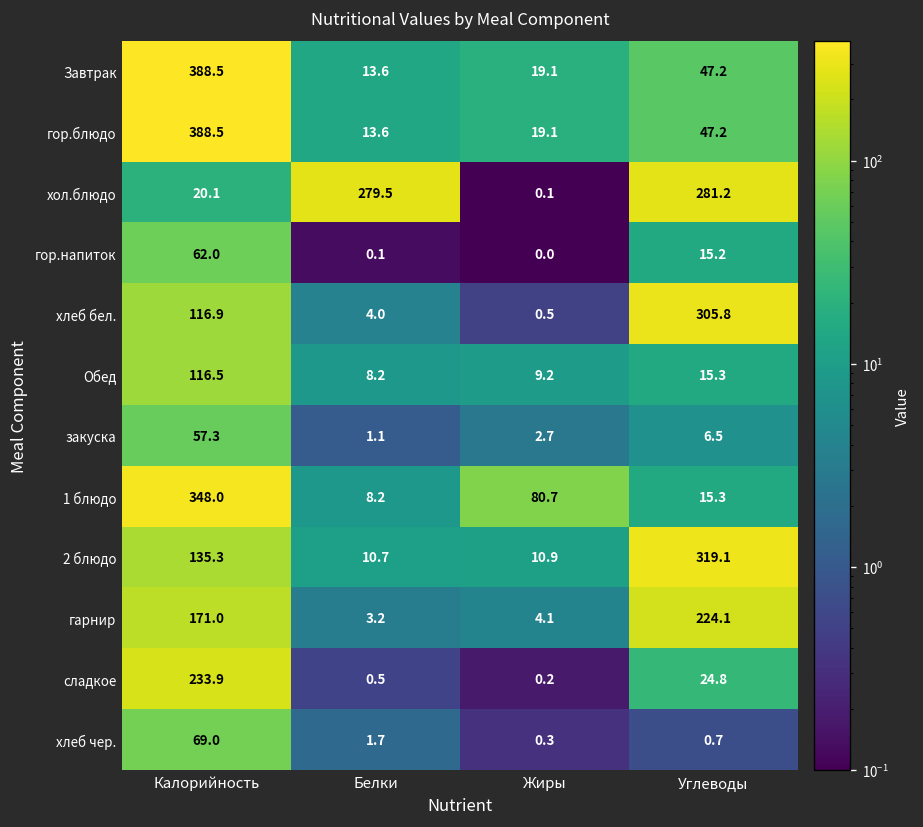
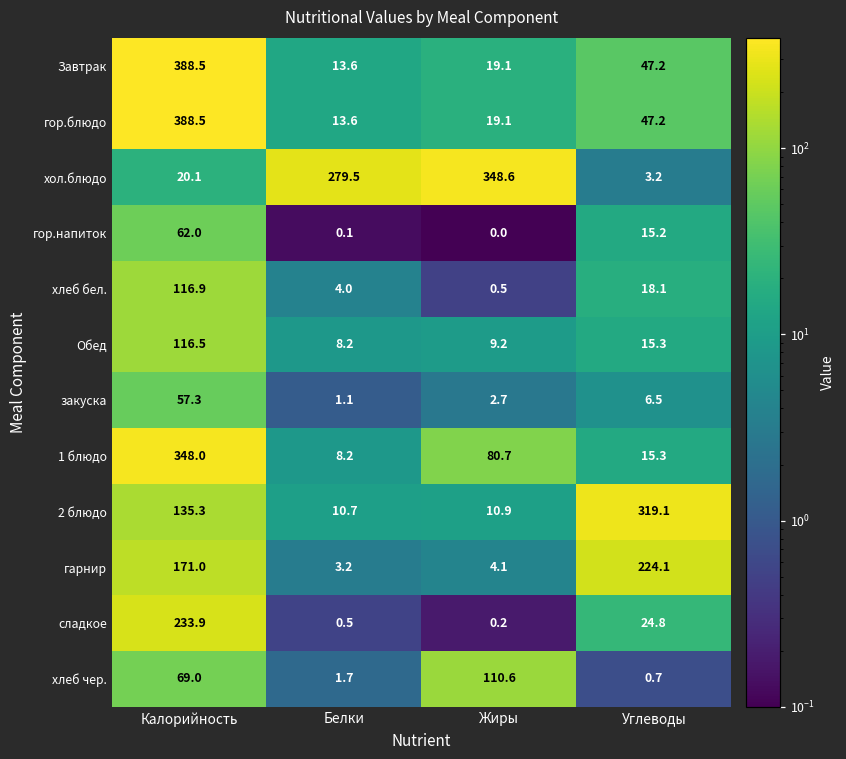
  {
    "Завтрак": {
      "Калорийность": 388.5,
      "Белки": 13.6,
      "Жиры": 19.1,
      "Углеводы": 47.2
    },
    "гор.блюдо": {
      "Калорийность": 388.5,
      "Белки": 13.6,
      "Жиры": 19.1,
      "Углеводы": 47.2
    },
    "хол.блюдо": {
      "Калорийность": 20.1,
      "Белки": 279.5,
-     "Жиры": 0.1,
-     "Углеводы": 281.2
+     "Жиры": 348.6,
+     "Углеводы": 3.2
    },
    "гор.напиток": {
      "Калорийность": 62.0,
      "Белки": 0.1,
      "Жиры": 0.0,
      "Углеводы": 15.2
    },
    "хлеб бел.": {
      "Калорийность": 116.9,
      "Белки": 4.0,
      "Жиры": 0.5,
-     "Углеводы": 305.8
+     "Углеводы": 18.1
    },
    "Обед": {
      "Калорийность": 116.5,
      "Белки": 8.2,
      "Жиры": 9.2,
      "Углеводы": 15.3
    },
    "закуска": {
      "Калорийность": 57.3,
      "Белки": 1.1,
      "Жиры": 2.7,
      "Углеводы": 6.5
    },
    "1 блюдо": {
      "Калорийность": 348.0,
      "Белки": 8.2,
      "Жиры": 80.7,
      "Углеводы": 15.3
    },
    "2 блюдо": {
      "Калорийность": 135.3,
      "Белки": 10.7,
      "Жиры": 10.9,
      "Углеводы": 319.1
    },
    "гарнир": {
      "Калорийность": 171.0,
      "Белки": 3.2,
      "Жиры": 4.1,
      "Углеводы": 224.1
    },
    "сладкое": {
      "Калорийность": 233.9,
      "Белки": 0.5,
      "Жиры": 0.2,
      "Углеводы": 24.8
    },
    "хлеб чер.": {
      "Калорийность": 69.0,
      "Белки": 1.7,
-     "Жиры": 0.3,
+     "Жиры": 110.6,
      "Углеводы": 0.7
    }
  }
